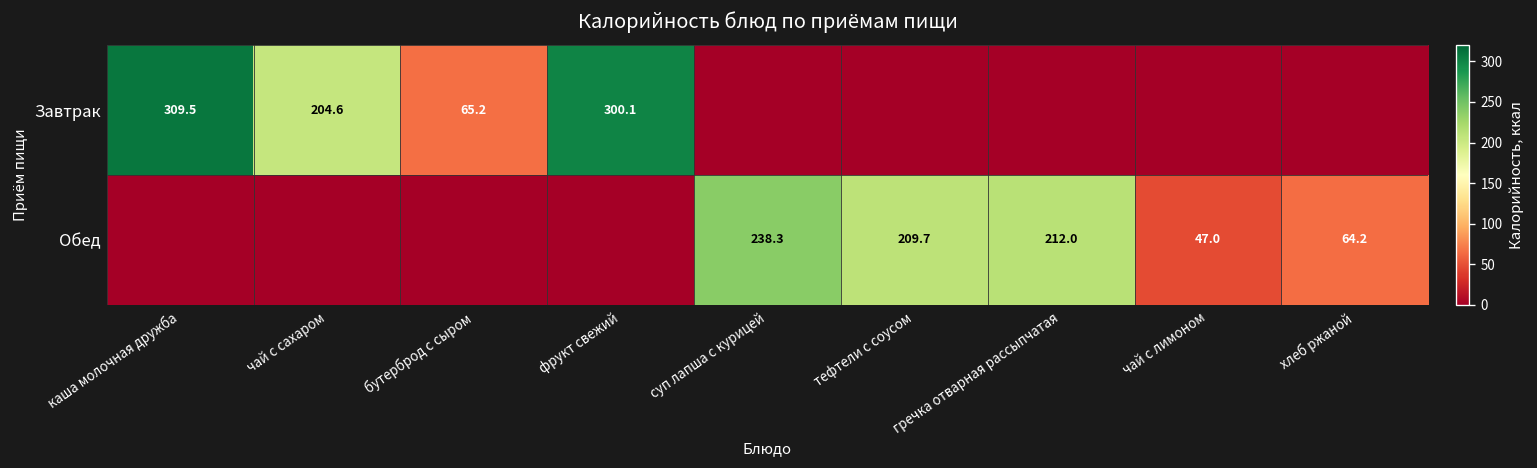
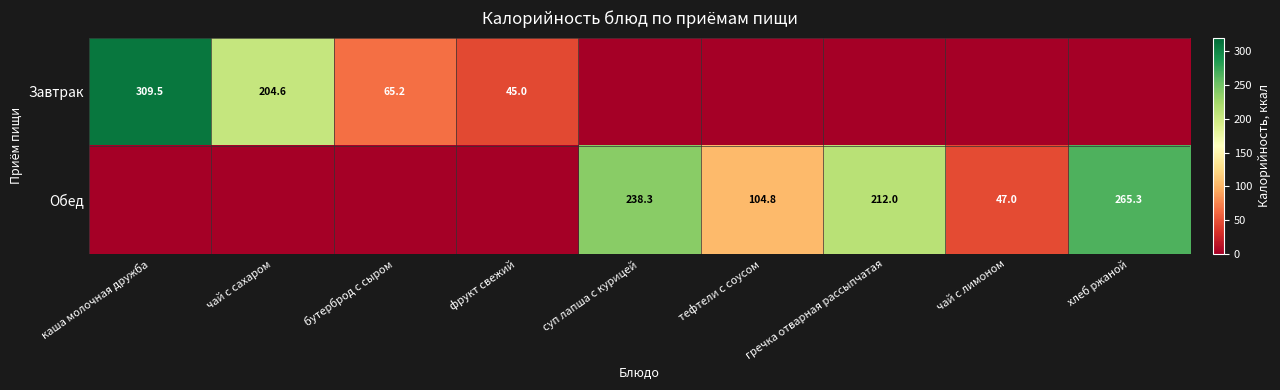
  {
    "Завтрак": {
      "каша молочная дружба": 309.5,
      "чай с сахаром": 204.6,
      "бутерброд с сыром": 65.2,
-     "фрукт свежий": 300.1
+     "фрукт свежий": 45.0
    },
    "Обед": {
      "суп лапша с курицей": 238.3,
-     "тефтели с соусом": 209.7,
+     "тефтели с соусом": 104.8,
      "гречка отварная рассыпчатая": 212.0,
      "чай с лимоном": 47.0,
-     "хлеб ржаной": 64.2
+     "хлеб ржаной": 265.3
    }
  }
